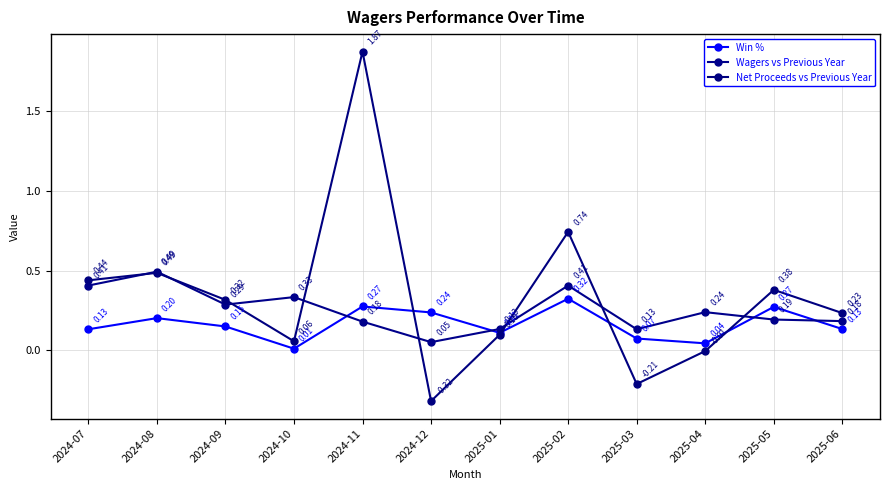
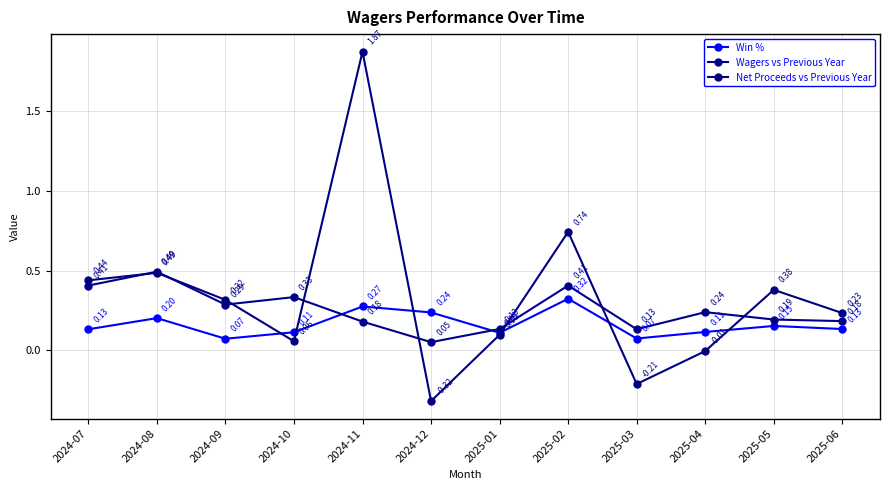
  {
    "Win %": {
      "2024-07": 0.13,
      "2024-08": 0.20,
-     "2024-09": 0.15,
-     "2024-10": 0.01,
+     "2024-09": 0.07,
+     "2024-10": 0.11,
      "2024-11": 0.27,
      "2024-12": 0.24,
-     "2025-04": 0.04,
-     "2025-05": 0.27
+     "2025-04": 0.11,
+     "2025-05": 0.15
    }
  }
